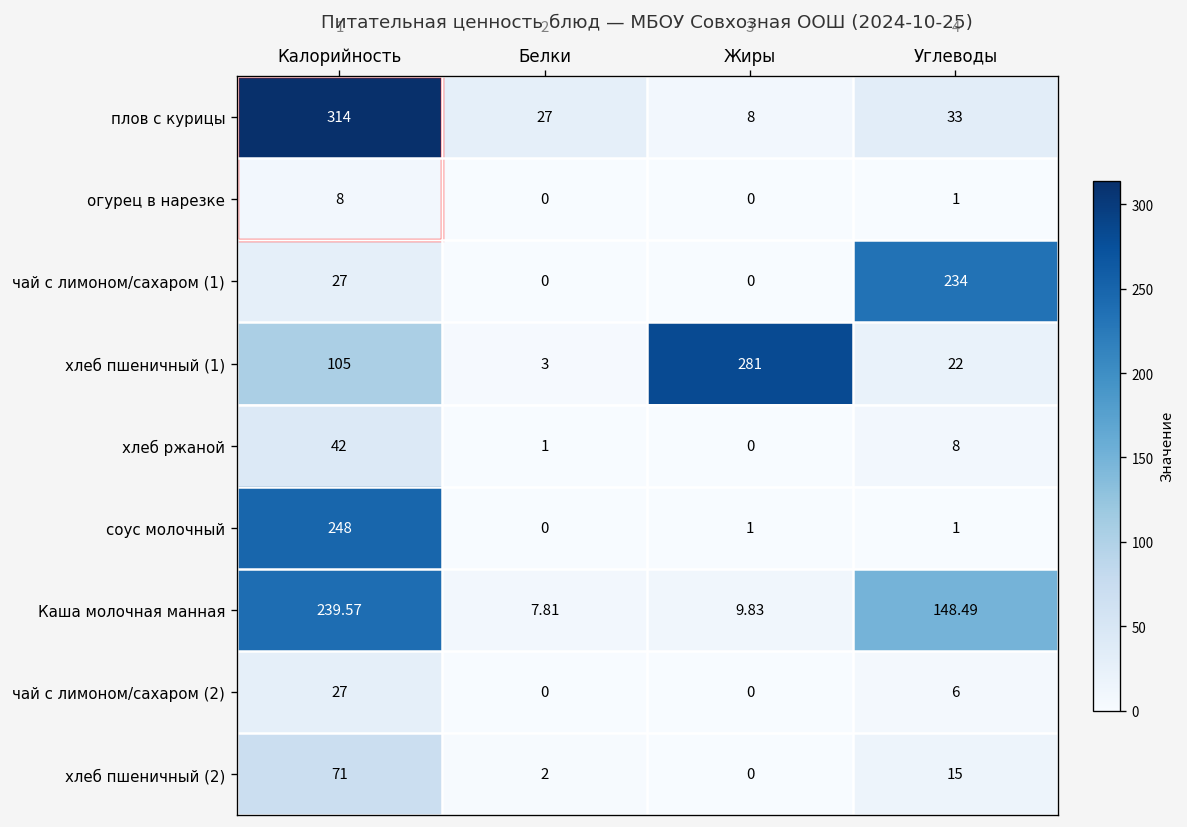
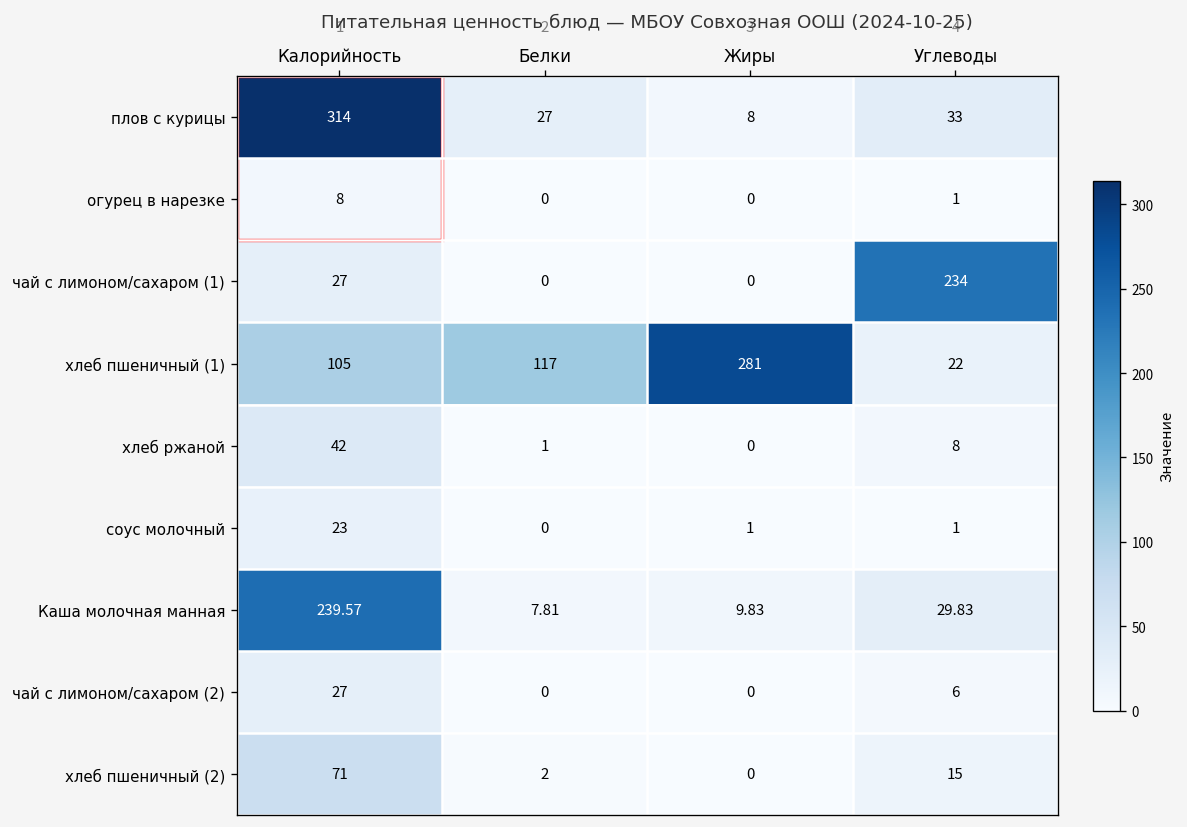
  {
    "плов с курицы": {
      "Калорийность": 314,
      "Белки": 27,
      "Жиры": 8,
      "Углеводы": 33
    },
    "огурец в нарезке": {
      "Калорийность": 8,
      "Белки": 0,
      "Жиры": 0,
      "Углеводы": 1
    },
    "чай с лимоном/сахаром (1)": {
      "Калорийность": 27,
      "Белки": 0,
      "Жиры": 0,
      "Углеводы": 234
    },
    "хлеб пшеничный (1)": {
      "Калорийность": 105,
-     "Белки": 3,
+     "Белки": 117,
      "Жиры": 281,
      "Углеводы": 22
    },
    "хлеб ржаной": {
      "Калорийность": 42,
      "Белки": 1,
      "Жиры": 0,
      "Углеводы": 8
    },
    "соус молочный": {
-     "Калорийность": 248,
+     "Калорийность": 23,
      "Белки": 0,
      "Жиры": 1,
      "Углеводы": 1
    },
    "Каша молочная манная": {
      "Калорийность": 239.57,
      "Белки": 7.81,
      "Жиры": 9.83,
-     "Углеводы": 148.49
+     "Углеводы": 29.83
    },
    "чай с лимоном/сахаром (2)": {
      "Калорийность": 27,
      "Белки": 0,
      "Жиры": 0,
      "Углеводы": 6
    },
    "хлеб пшеничный (2)": {
      "Калорийность": 71,
      "Белки": 2,
      "Жиры": 0,
      "Углеводы": 15
    }
  }
